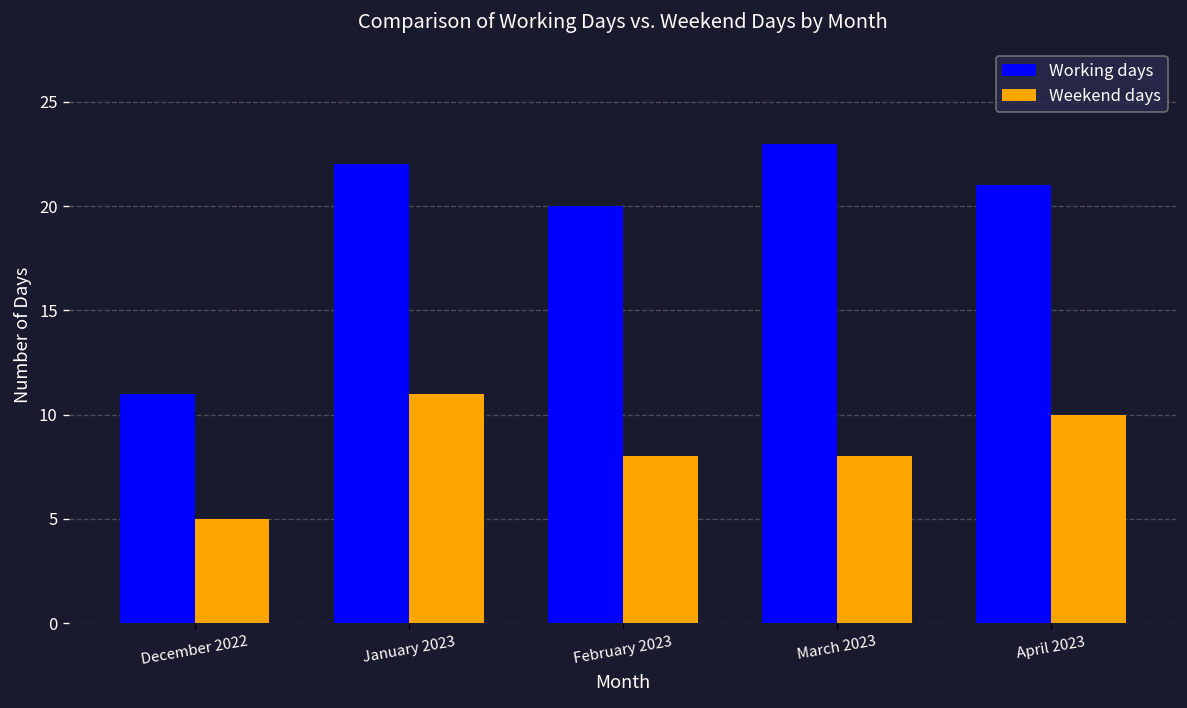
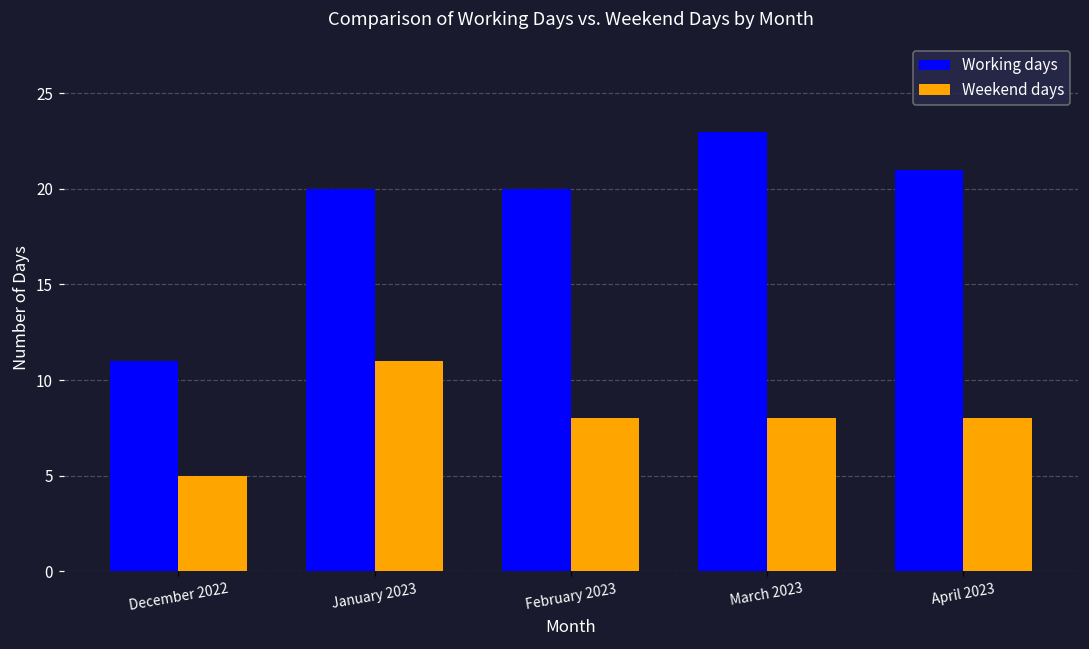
  {
    "Working days": {
      "December 2022": 11,
-     "January 2023": 22,
+     "January 2023": 20,
      "February 2023": 20,
      "March 2023": 23,
      "April 2023": 21
    },
    "Weekend days": {
      "December 2022": 5,
      "January 2023": 11,
      "February 2023": 8,
      "March 2023": 8,
-     "April 2023": 10
+     "April 2023": 8
    }
  }
